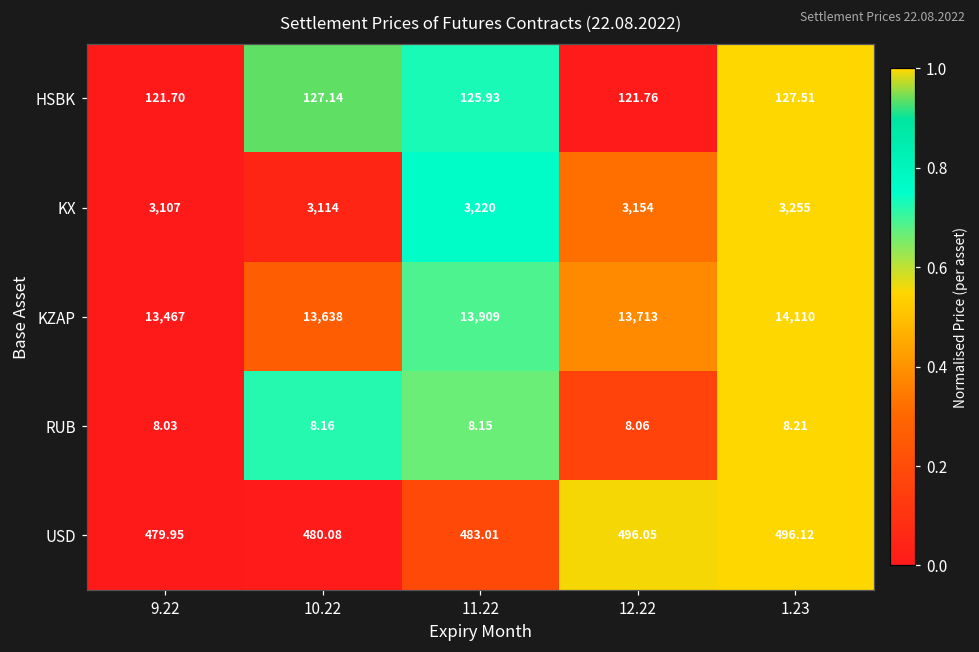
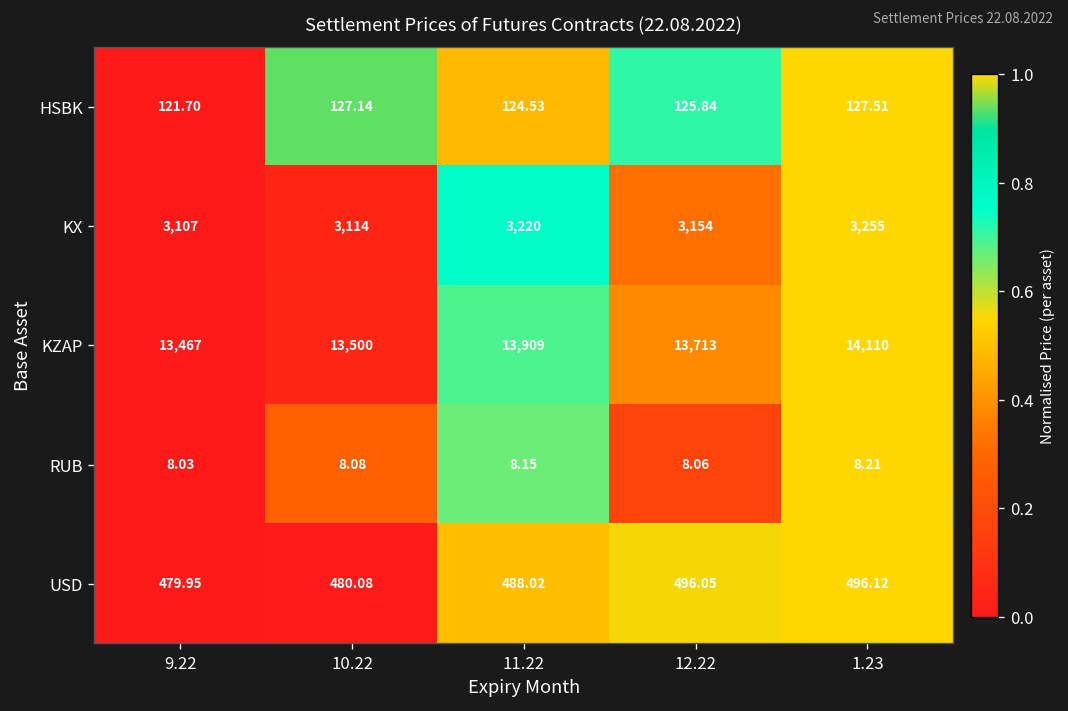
  {
    "HSBK": {
      "9.22": "121.70",
      "10.22": "127.14",
-     "11.22": "125.93",
-     "12.22": "121.76",
+     "11.22": "124.53",
+     "12.22": "125.84",
      "1.23": "127.51"
    },
    "KX": {
      "9.22": "3,107",
      "10.22": "3,114",
      "11.22": "3,220",
      "12.22": "3,154",
      "1.23": "3,255"
    },
    "KZAP": {
      "9.22": "13,467",
-     "10.22": "13,638",
+     "10.22": "13,500",
      "11.22": "13,909",
      "12.22": "13,713",
      "1.23": "14,110"
    },
    "RUB": {
      "9.22": "8.03",
-     "10.22": "8.16",
+     "10.22": "8.08",
      "11.22": "8.15",
      "12.22": "8.06",
      "1.23": "8.21"
    },
    "USD": {
      "9.22": "479.95",
      "10.22": "480.08",
-     "11.22": "483.01",
+     "11.22": "488.02",
      "12.22": "496.05",
      "1.23": "496.12"
    }
  }
